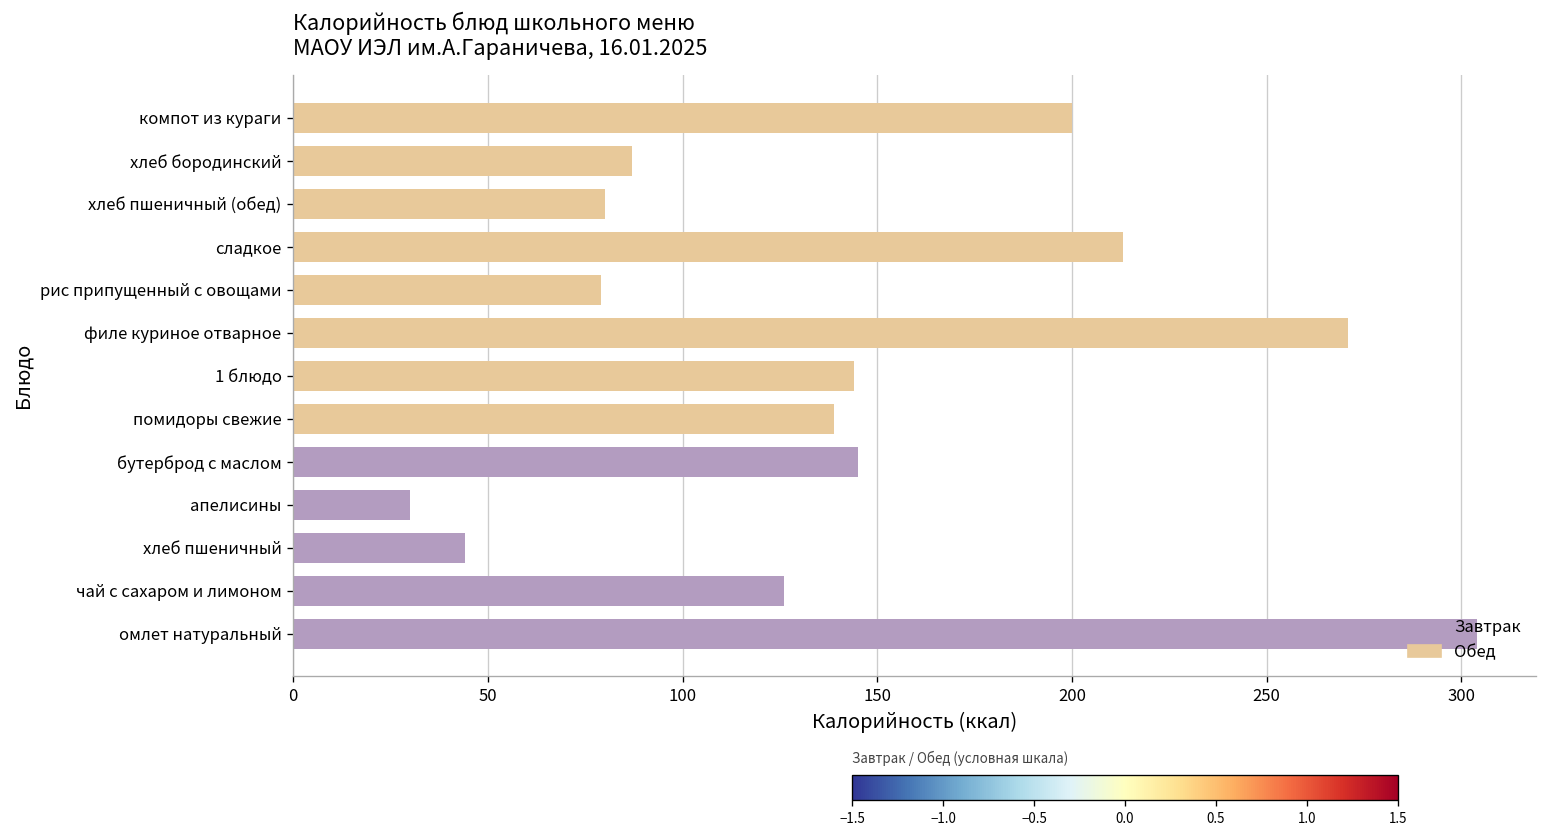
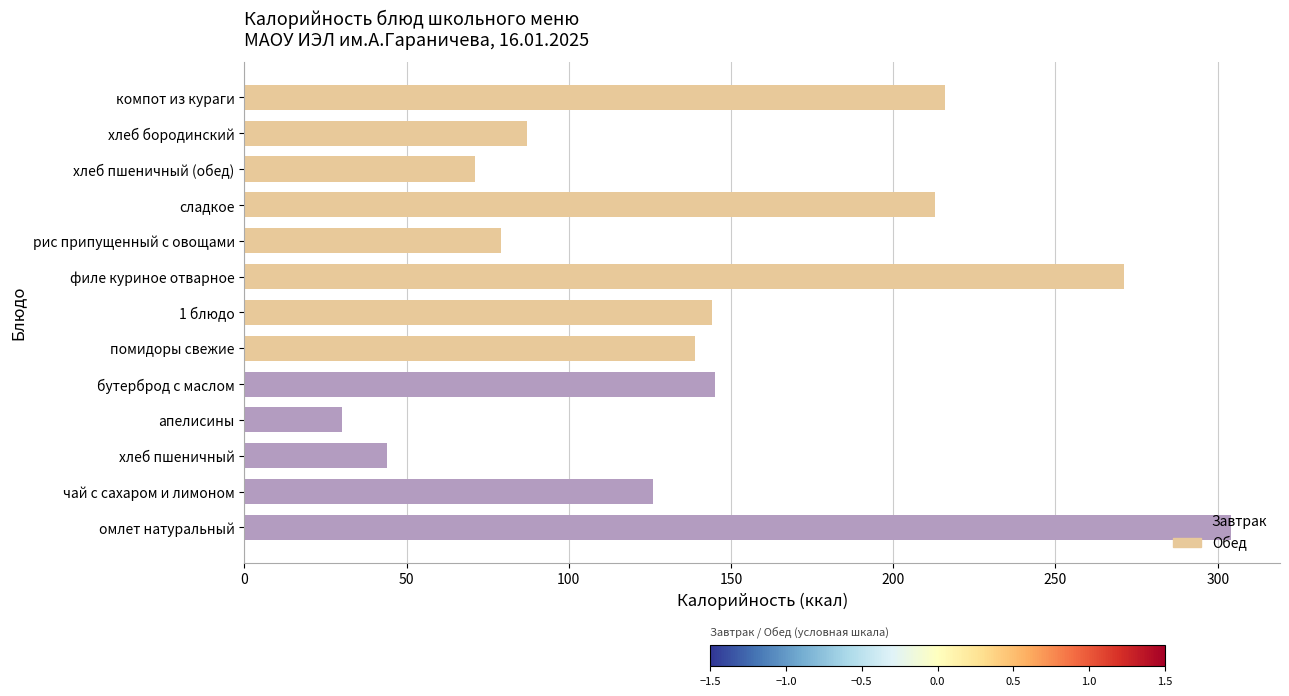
  {
-   "компот из кураги": 200,
+   "компот из кураги": 216,
    "хлеб бородинский": 87,
-   "хлеб пшеничный (обед)": 80,
+   "хлеб пшеничный (обед)": 71,
    "сладкое": 213,
    "рис припущенный с овощами": 79,
    "филе куриное отварное": 271,
    "1 блюдо": 144,
    "помидоры свежие": 139,
    "бутерброд с маслом": 145,
    "апелисины": 30,
    "хлеб пшеничный": 44,
    "чай с сахаром и лимоном": 126,
    "омлет натуральный": 304
  }
